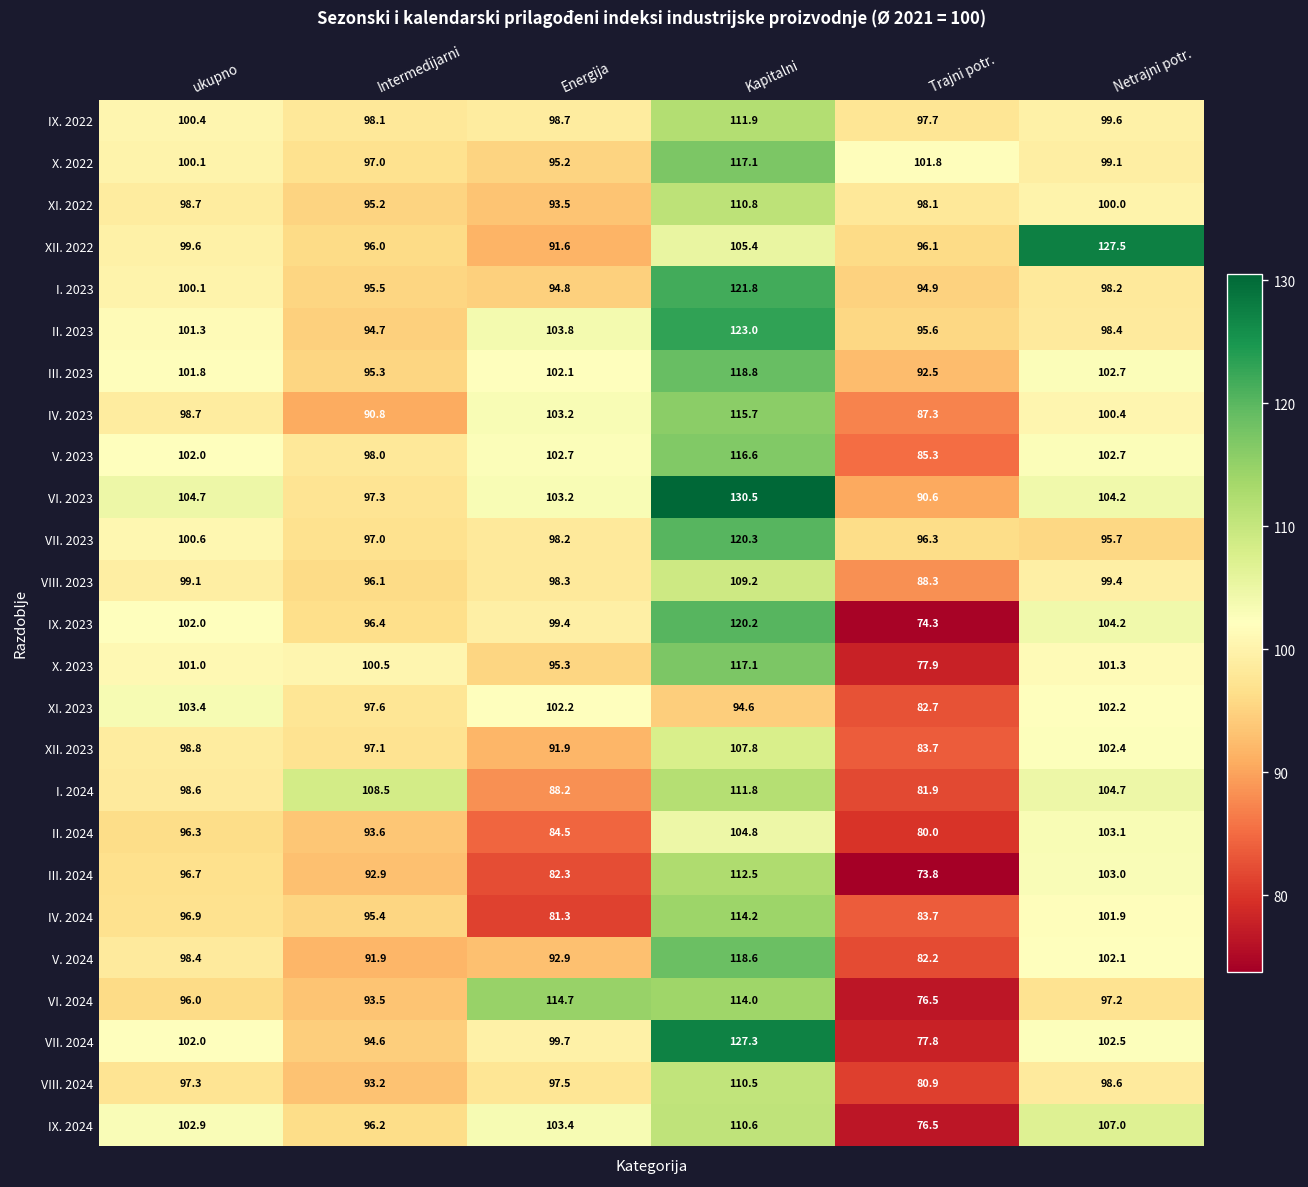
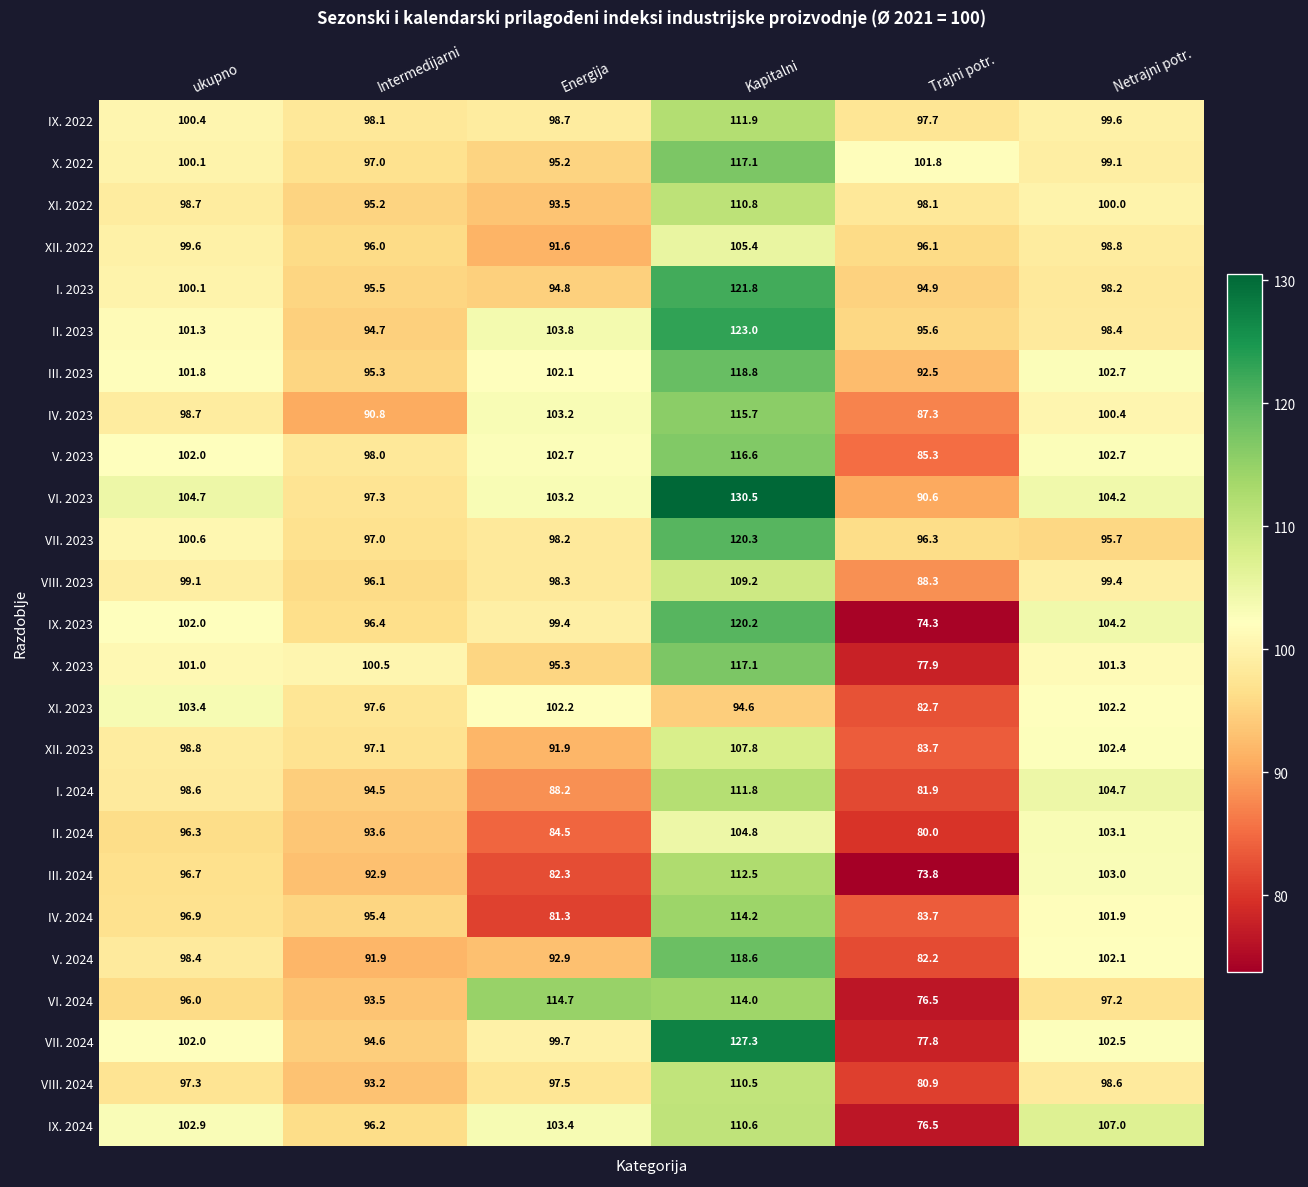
  {
    "IX. 2022": {
      "ukupno": 100.4,
      "Intermedijarni": 98.1,
      "Energija": 98.7,
      "Kapitalni": 111.9,
      "Trajni potr.": 97.7,
      "Netrajni potr.": 99.6
    },
    "X. 2022": {
      "ukupno": 100.1,
      "Intermedijarni": 97.0,
      "Energija": 95.2,
      "Kapitalni": 117.1,
      "Trajni potr.": 101.8,
      "Netrajni potr.": 99.1
    },
    "XI. 2022": {
      "ukupno": 98.7,
      "Intermedijarni": 95.2,
      "Energija": 93.5,
      "Kapitalni": 110.8,
      "Trajni potr.": 98.1,
      "Netrajni potr.": 100.0
    },
    "XII. 2022": {
      "ukupno": 99.6,
      "Intermedijarni": 96.0,
      "Energija": 91.6,
      "Kapitalni": 105.4,
      "Trajni potr.": 96.1,
-     "Netrajni potr.": 127.5
+     "Netrajni potr.": 98.8
    },
    "I. 2023": {
      "ukupno": 100.1,
      "Intermedijarni": 95.5,
      "Energija": 94.8,
      "Kapitalni": 121.8,
      "Trajni potr.": 94.9,
      "Netrajni potr.": 98.2
    },
    "II. 2023": {
      "ukupno": 101.3,
      "Intermedijarni": 94.7,
      "Energija": 103.8,
      "Kapitalni": 123.0,
      "Trajni potr.": 95.6,
      "Netrajni potr.": 98.4
    },
    "III. 2023": {
      "ukupno": 101.8,
      "Intermedijarni": 95.3,
      "Energija": 102.1,
      "Kapitalni": 118.8,
      "Trajni potr.": 92.5,
      "Netrajni potr.": 102.7
    },
    "IV. 2023": {
      "ukupno": 98.7,
      "Intermedijarni": 90.8,
      "Energija": 103.2,
      "Kapitalni": 115.7,
      "Trajni potr.": 87.3,
      "Netrajni potr.": 100.4
    },
    "V. 2023": {
      "ukupno": 102.0,
      "Intermedijarni": 98.0,
      "Energija": 102.7,
      "Kapitalni": 116.6,
      "Trajni potr.": 85.3,
      "Netrajni potr.": 102.7
    },
    "VI. 2023": {
      "ukupno": 104.7,
      "Intermedijarni": 97.3,
      "Energija": 103.2,
      "Kapitalni": 130.5,
      "Trajni potr.": 90.6,
      "Netrajni potr.": 104.2
    },
    "VII. 2023": {
      "ukupno": 100.6,
      "Intermedijarni": 97.0,
      "Energija": 98.2,
      "Kapitalni": 120.3,
      "Trajni potr.": 96.3,
      "Netrajni potr.": 95.7
    },
    "VIII. 2023": {
      "ukupno": 99.1,
      "Intermedijarni": 96.1,
      "Energija": 98.3,
      "Kapitalni": 109.2,
      "Trajni potr.": 88.3,
      "Netrajni potr.": 99.4
    },
    "IX. 2023": {
      "ukupno": 102.0,
      "Intermedijarni": 96.4,
      "Energija": 99.4,
      "Kapitalni": 120.2,
      "Trajni potr.": 74.3,
      "Netrajni potr.": 104.2
    },
    "X. 2023": {
      "ukupno": 101.0,
      "Intermedijarni": 100.5,
      "Energija": 95.3,
      "Kapitalni": 117.1,
      "Trajni potr.": 77.9,
      "Netrajni potr.": 101.3
    },
    "XI. 2023": {
      "ukupno": 103.4,
      "Intermedijarni": 97.6,
      "Energija": 102.2,
      "Kapitalni": 94.6,
      "Trajni potr.": 82.7,
      "Netrajni potr.": 102.2
    },
    "XII. 2023": {
      "ukupno": 98.8,
      "Intermedijarni": 97.1,
      "Energija": 91.9,
      "Kapitalni": 107.8,
      "Trajni potr.": 83.7,
      "Netrajni potr.": 102.4
    },
    "I. 2024": {
      "ukupno": 98.6,
-     "Intermedijarni": 108.5,
+     "Intermedijarni": 94.5,
      "Energija": 88.2,
      "Kapitalni": 111.8,
      "Trajni potr.": 81.9,
      "Netrajni potr.": 104.7
    },
    "II. 2024": {
      "ukupno": 96.3,
      "Intermedijarni": 93.6,
      "Energija": 84.5,
      "Kapitalni": 104.8,
      "Trajni potr.": 80.0,
      "Netrajni potr.": 103.1
    },
    "III. 2024": {
      "ukupno": 96.7,
      "Intermedijarni": 92.9,
      "Energija": 82.3,
      "Kapitalni": 112.5,
      "Trajni potr.": 73.8,
      "Netrajni potr.": 103.0
    },
    "IV. 2024": {
      "ukupno": 96.9,
      "Intermedijarni": 95.4,
      "Energija": 81.3,
      "Kapitalni": 114.2,
      "Trajni potr.": 83.7,
      "Netrajni potr.": 101.9
    },
    "V. 2024": {
      "ukupno": 98.4,
      "Intermedijarni": 91.9,
      "Energija": 92.9,
      "Kapitalni": 118.6,
      "Trajni potr.": 82.2,
      "Netrajni potr.": 102.1
    },
    "VI. 2024": {
      "ukupno": 96.0,
      "Intermedijarni": 93.5,
      "Energija": 114.7,
      "Kapitalni": 114.0,
      "Trajni potr.": 76.5,
      "Netrajni potr.": 97.2
    },
    "VII. 2024": {
      "ukupno": 102.0,
      "Intermedijarni": 94.6,
      "Energija": 99.7,
      "Kapitalni": 127.3,
      "Trajni potr.": 77.8,
      "Netrajni potr.": 102.5
    },
    "VIII. 2024": {
      "ukupno": 97.3,
      "Intermedijarni": 93.2,
      "Energija": 97.5,
      "Kapitalni": 110.5,
      "Trajni potr.": 80.9,
      "Netrajni potr.": 98.6
    },
    "IX. 2024": {
      "ukupno": 102.9,
      "Intermedijarni": 96.2,
      "Energija": 103.4,
      "Kapitalni": 110.6,
      "Trajni potr.": 76.5,
      "Netrajni potr.": 107.0
    }
  }
